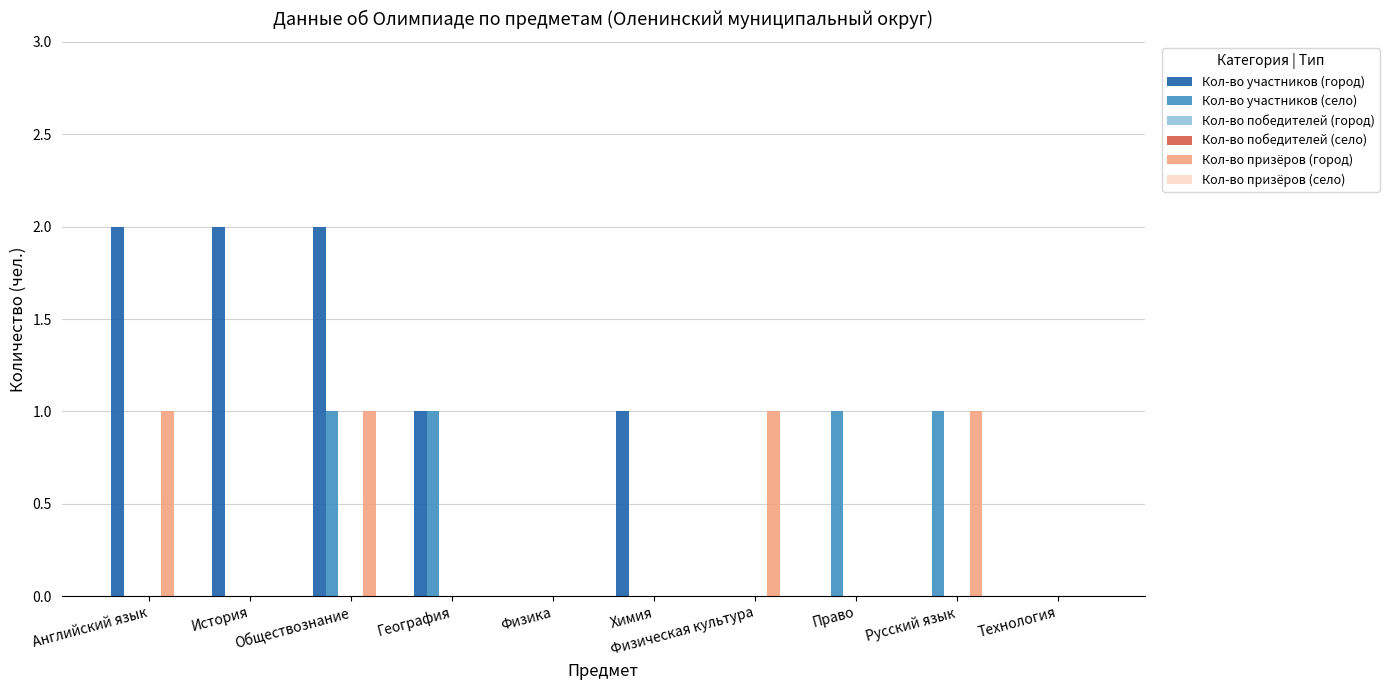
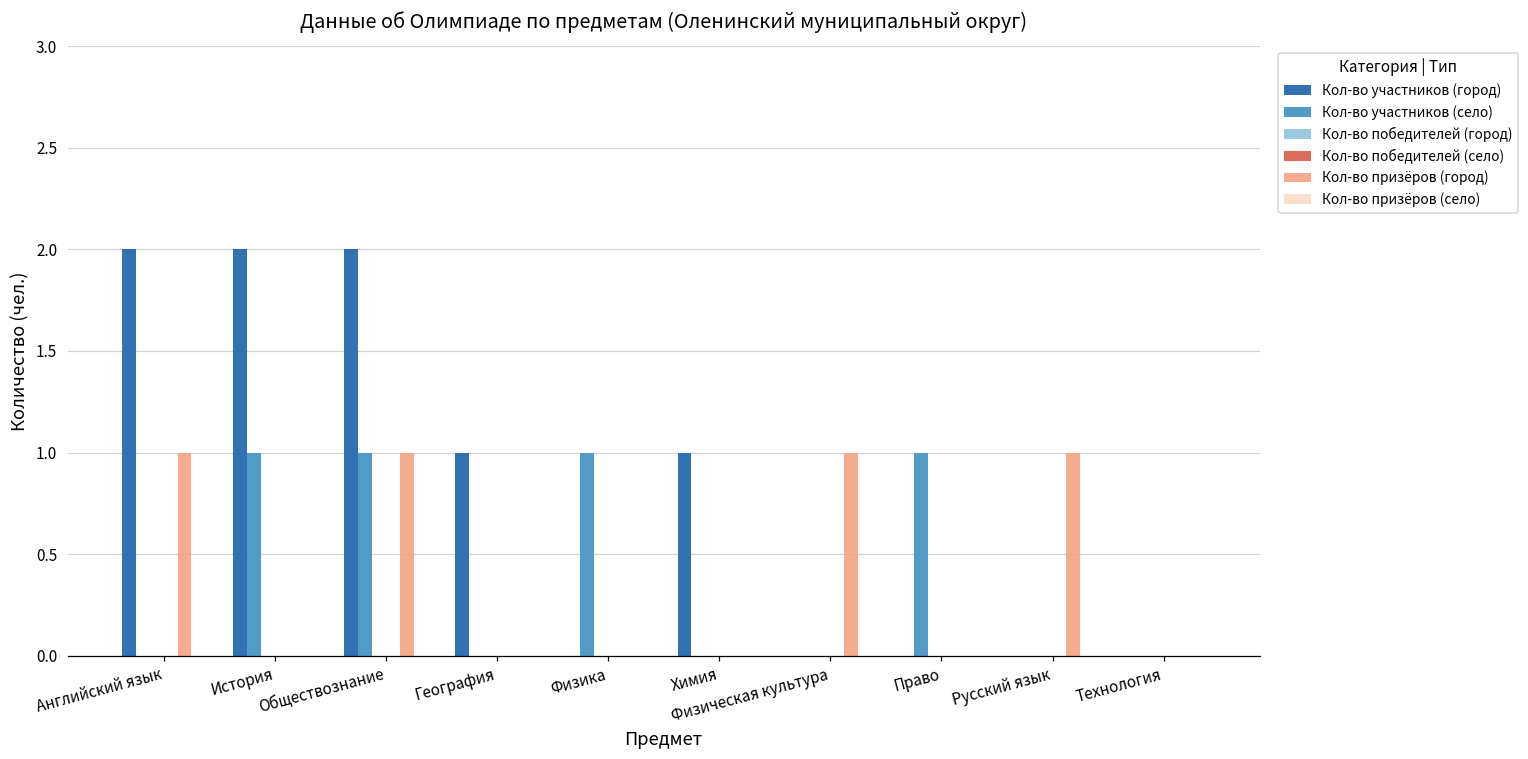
  {
    "Кол-во участников (город)": {
      "Английский язык": 2,
      "История": 2,
      "Обществознание": 2,
      "География": 1,
      "Физика": 0,
      "Химия": 1,
      "Физическая культура": 0,
      "Право": 0,
      "Русский язык": 0,
      "Технология": 0
    },
    "Кол-во участников (село)": {
      "Английский язык": 0,
-     "История": 0,
+     "История": 1,
      "Обществознание": 1,
-     "География": 1,
-     "Физика": 0,
+     "География": 0,
+     "Физика": 1,
      "Химия": 0,
      "Физическая культура": 0,
      "Право": 1,
-     "Русский язык": 1,
+     "Русский язык": 0,
      "Технология": 0
    },
    "Кол-во победителей (город)": {
      "Английский язык": 0,
      "История": 0,
      "Обществознание": 0,
      "География": 0,
      "Физика": 0,
      "Химия": 0,
      "Физическая культура": 0,
      "Право": 0,
      "Русский язык": 0,
      "Технология": 0
    },
    "Кол-во победителей (село)": {
      "Английский язык": 0,
      "История": 0,
      "Обществознание": 0,
      "География": 0,
      "Физика": 0,
      "Химия": 0,
      "Физическая культура": 0,
      "Право": 0,
      "Русский язык": 0,
      "Технология": 0
    },
    "Кол-во призёров (город)": {
      "Английский язык": 1,
      "История": 0,
      "Обществознание": 1,
      "География": 0,
      "Физика": 0,
      "Химия": 0,
      "Физическая культура": 1,
      "Право": 0,
      "Русский язык": 1,
      "Технология": 0
    },
    "Кол-во призёров (село)": {
      "Английский язык": 0,
      "История": 0,
      "Обществознание": 0,
      "География": 0,
      "Физика": 0,
      "Химия": 0,
      "Физическая культура": 0,
      "Право": 0,
      "Русский язык": 0,
      "Технология": 0
    }
  }
